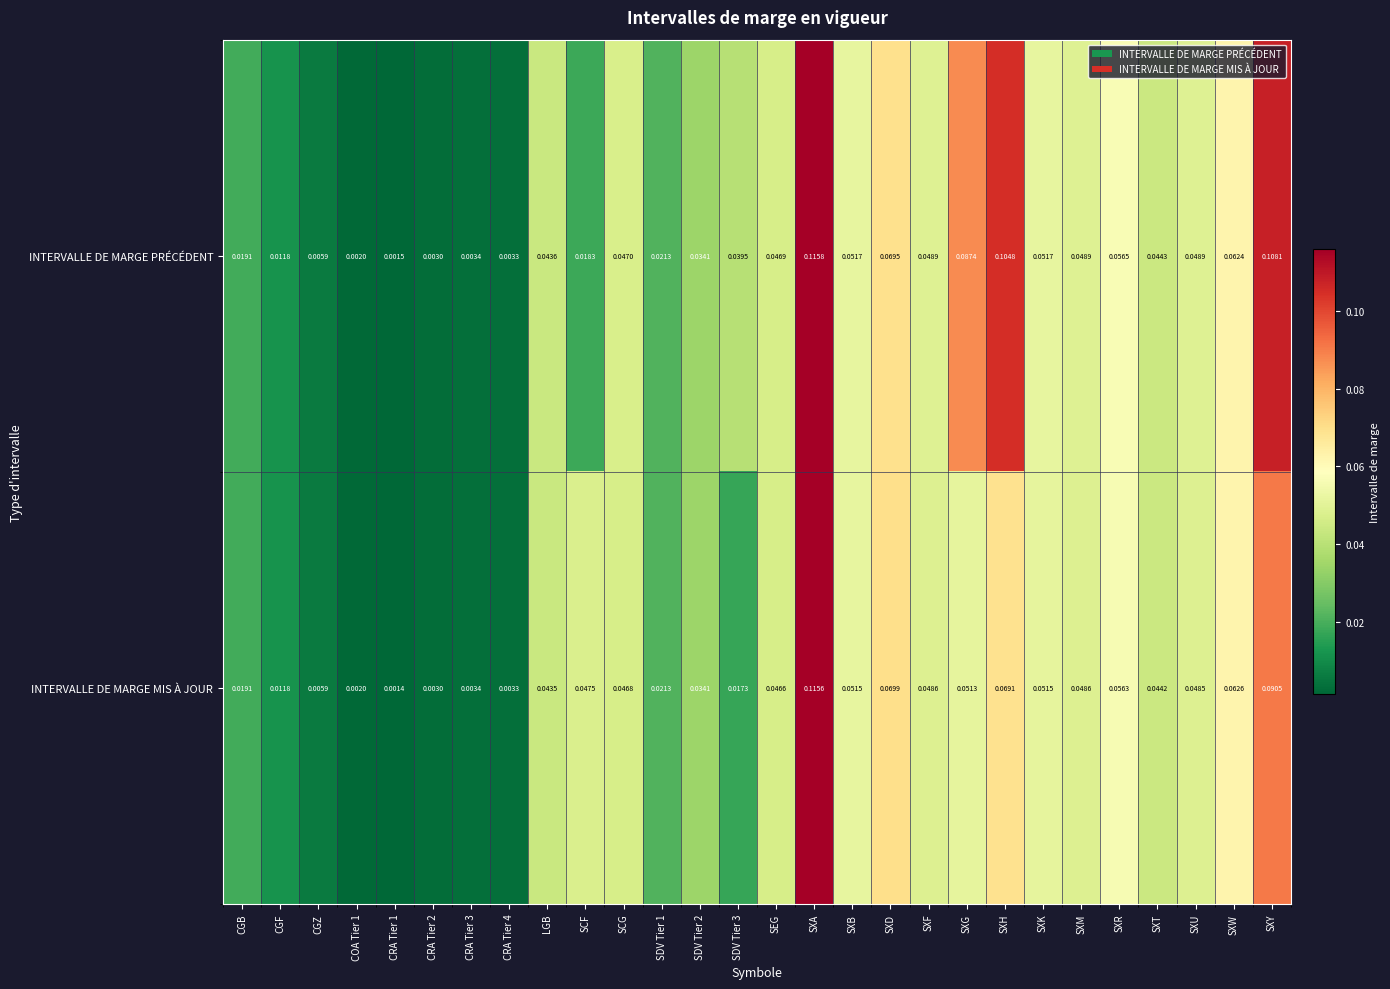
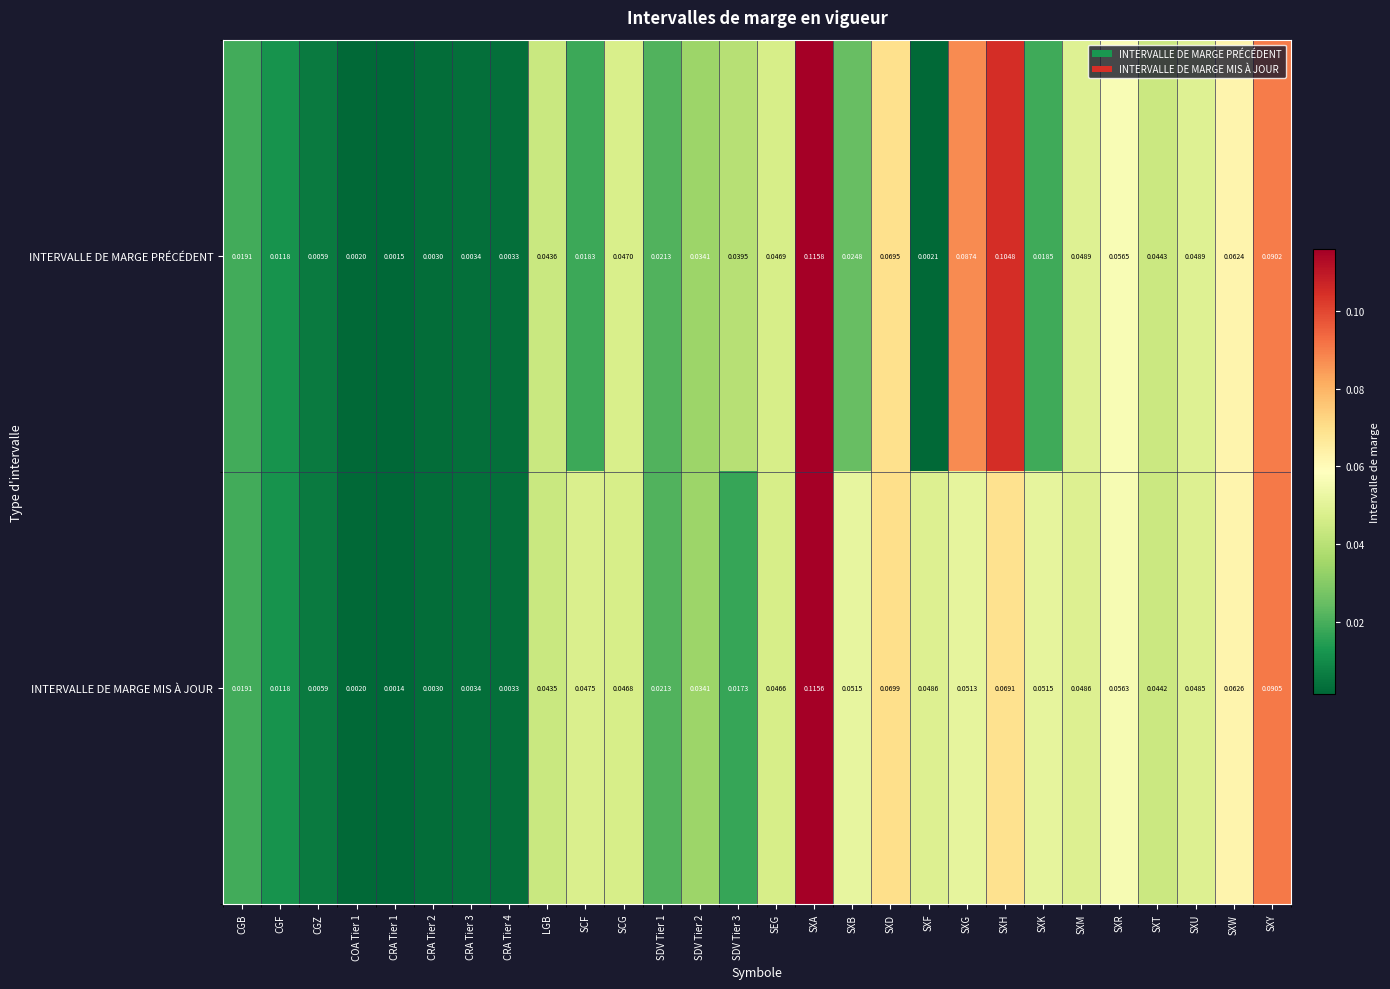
  {
    "INTERVALLE DE MARGE PRÉCÉDENT": {
      "CGB": 0.0191,
      "CGF": 0.0118,
      "CGZ": 0.0059,
      "COA Tier 1": 0.0020,
      "CRA Tier 1": 0.0015,
      "CRA Tier 2": 0.0030,
      "CRA Tier 3": 0.0034,
      "CRA Tier 4": 0.0033,
      "LGB": 0.0436,
      "SCF": 0.0183,
      "SCG": 0.0470,
      "SDV Tier 1": 0.0213,
      "SDV Tier 2": 0.0341,
      "SDV Tier 3": 0.0395,
      "SEG": 0.0469,
      "SXA": 0.1158,
-     "SXB": 0.0517,
+     "SXB": 0.0248,
      "SXD": 0.0695,
-     "SXF": 0.0489,
+     "SXF": 0.0021,
      "SXG": 0.0874,
      "SXH": 0.1048,
-     "SXK": 0.0517,
+     "SXK": 0.0185,
      "SXM": 0.0489,
      "SXR": 0.0565,
      "SXT": 0.0443,
      "SXU": 0.0489,
      "SXW": 0.0624,
-     "SXY": 0.1081
+     "SXY": 0.0902
    },
    "INTERVALLE DE MARGE MIS À JOUR": {
      "CGB": 0.0191,
      "CGF": 0.0118,
      "CGZ": 0.0059,
      "COA Tier 1": 0.0020,
      "CRA Tier 1": 0.0014,
      "CRA Tier 2": 0.0030,
      "CRA Tier 3": 0.0034,
      "CRA Tier 4": 0.0033,
      "LGB": 0.0435,
      "SCF": 0.0475,
      "SCG": 0.0468,
      "SDV Tier 1": 0.0213,
      "SDV Tier 2": 0.0341,
      "SDV Tier 3": 0.0173,
      "SEG": 0.0466,
      "SXA": 0.1156,
      "SXB": 0.0515,
      "SXD": 0.0699,
      "SXF": 0.0486,
      "SXG": 0.0513,
      "SXH": 0.0691,
      "SXK": 0.0515,
      "SXM": 0.0486,
      "SXR": 0.0563,
      "SXT": 0.0442,
      "SXU": 0.0485,
      "SXW": 0.0626,
      "SXY": 0.0905
    }
  }
